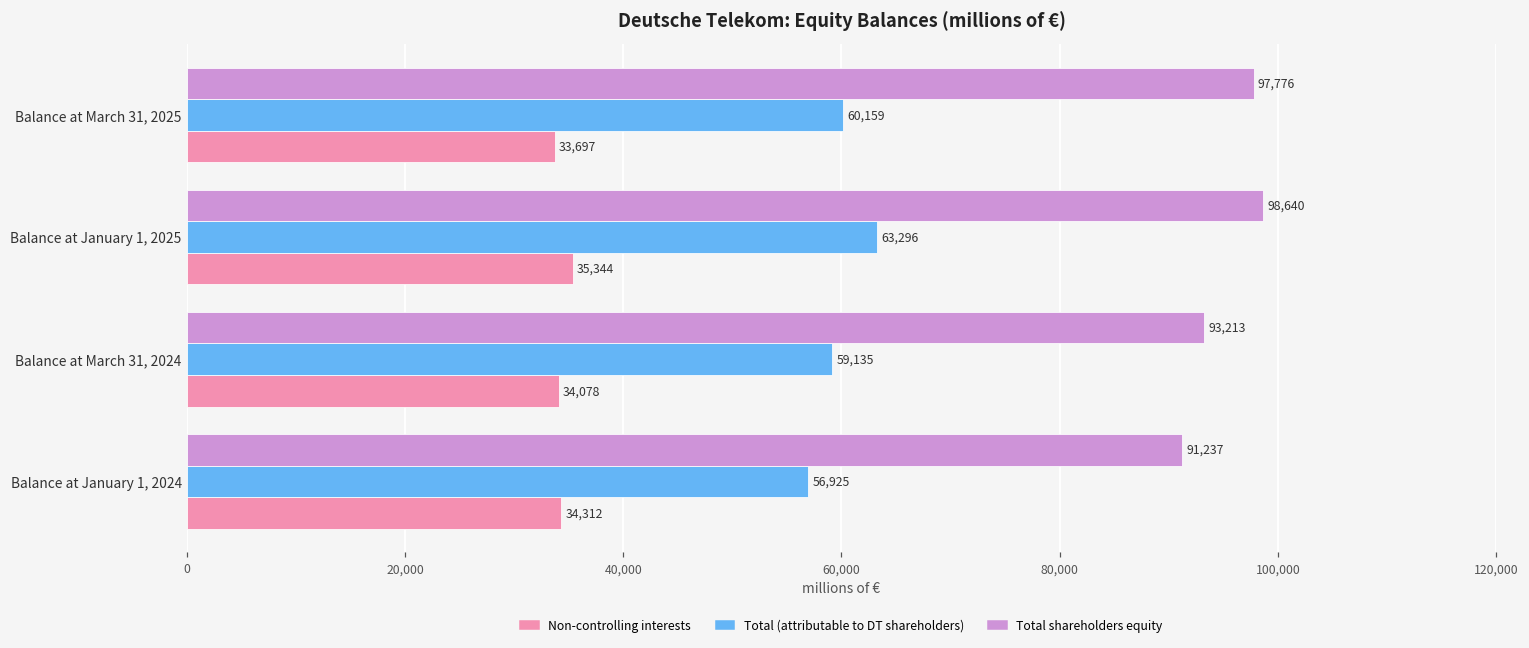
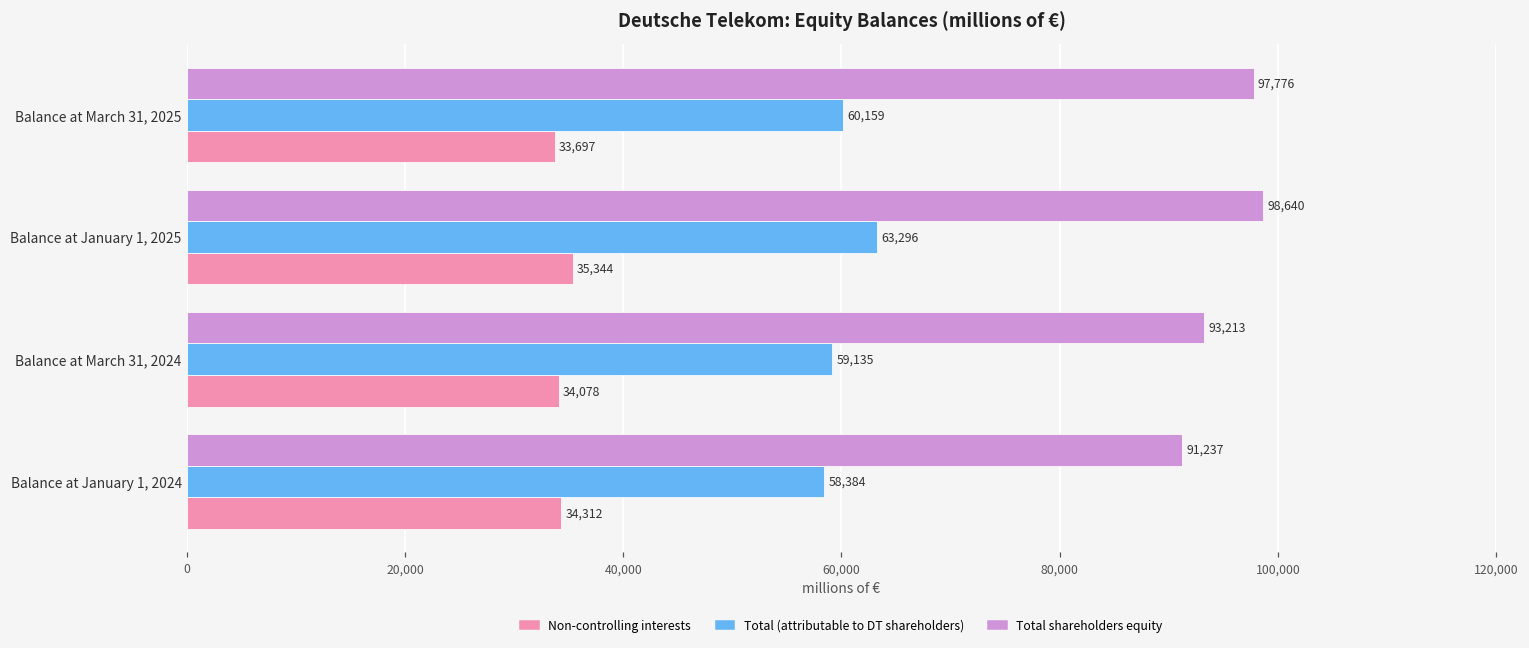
  {
    "Total (attributable to DT shareholders)": {
      "Balance at March 31, 2025": "60,159",
      "Balance at January 1, 2025": "63,296",
      "Balance at March 31, 2024": "59,135",
-     "Balance at January 1, 2024": "56,925"
+     "Balance at January 1, 2024": "58,384"
    }
  }
